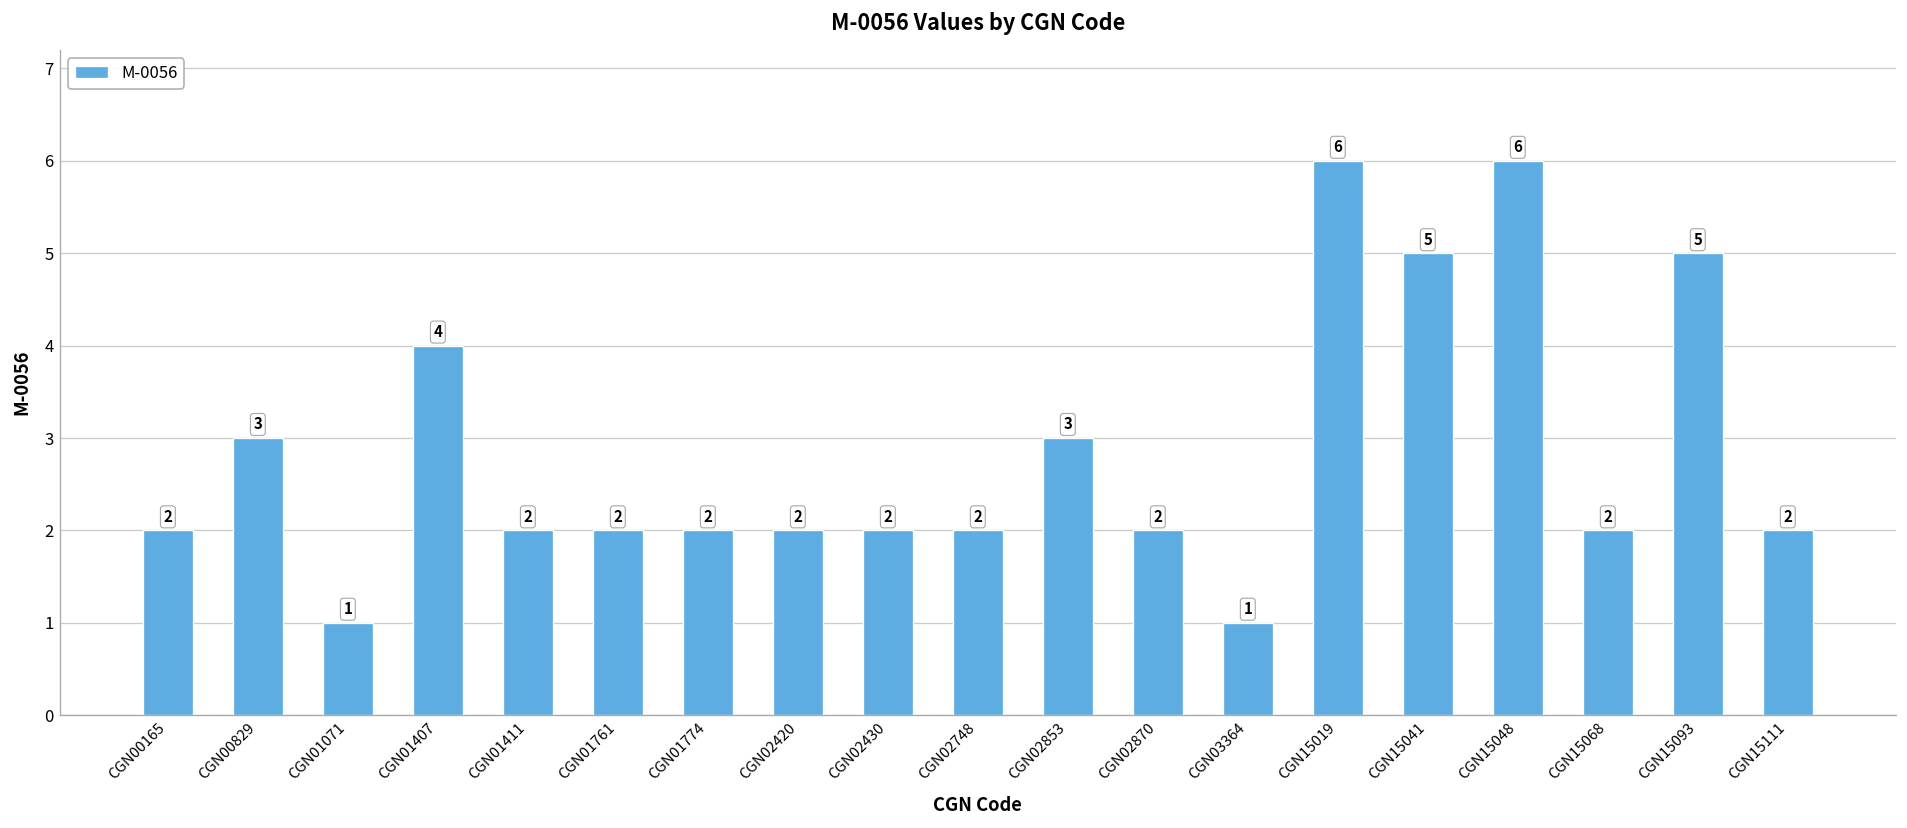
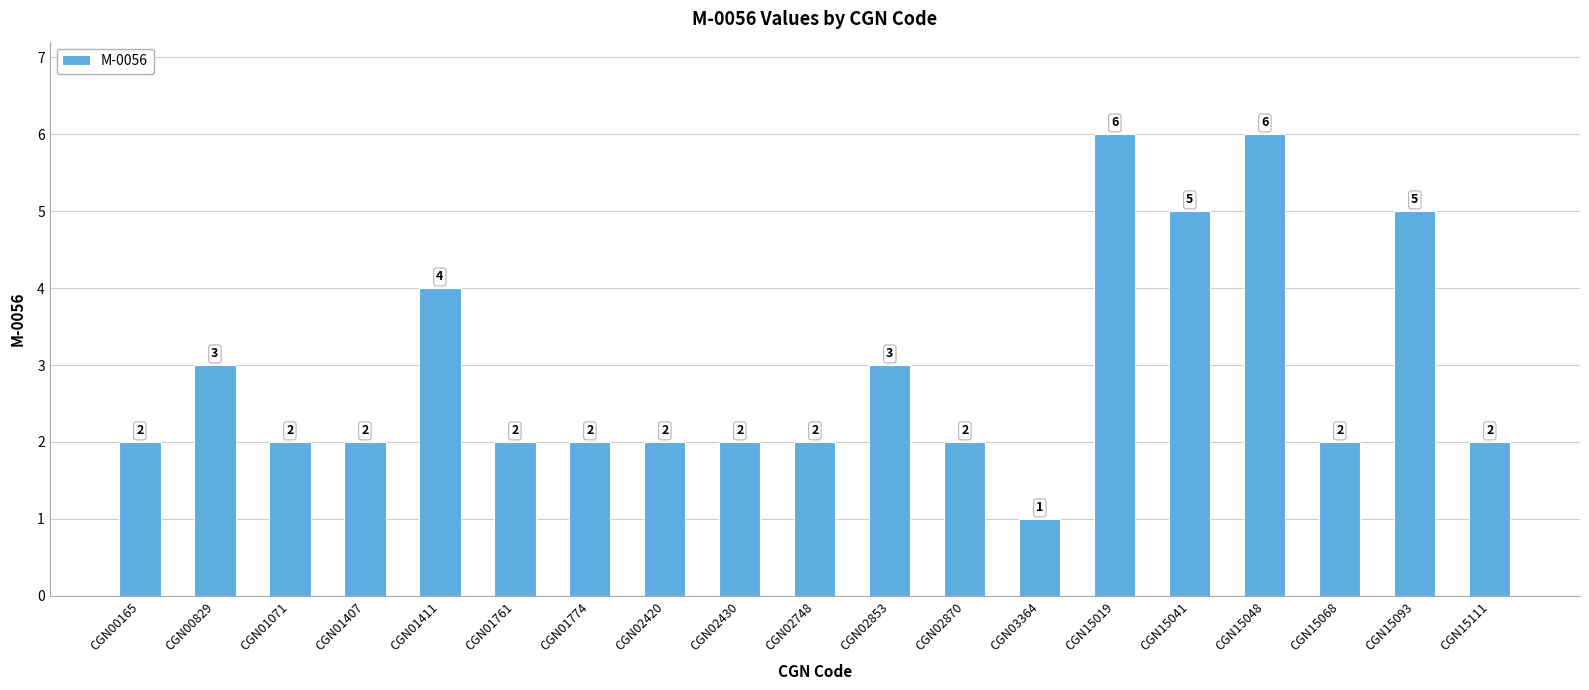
  {
-   "CGN01071": 1,
-   "CGN01407": 4,
-   "CGN01411": 2
+   "CGN01071": 2,
+   "CGN01407": 2,
+   "CGN01411": 4
  }
